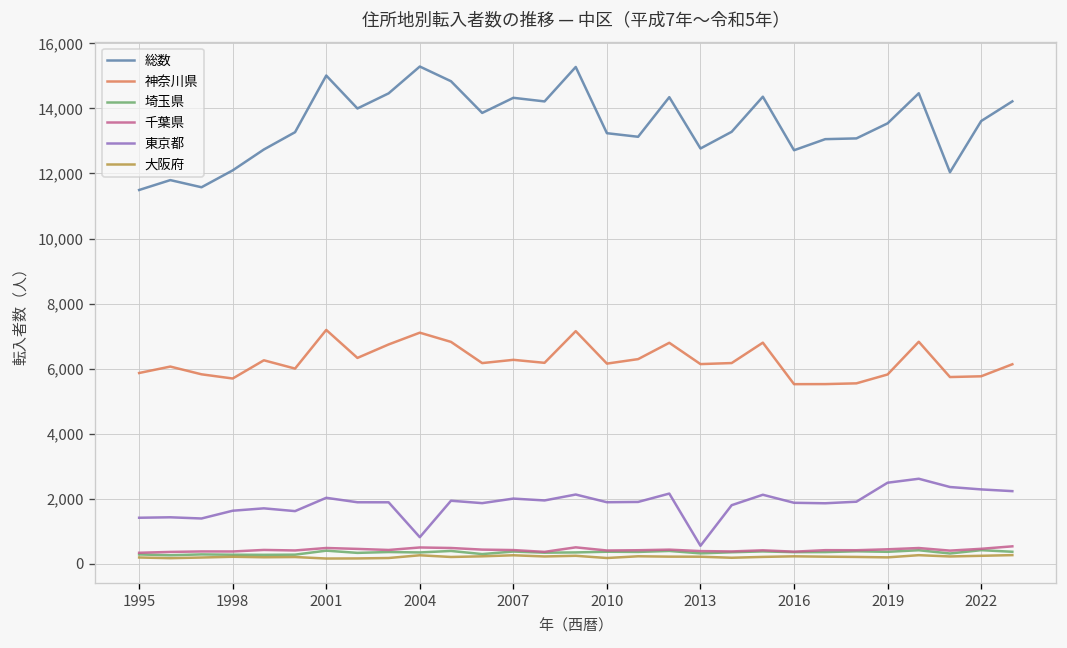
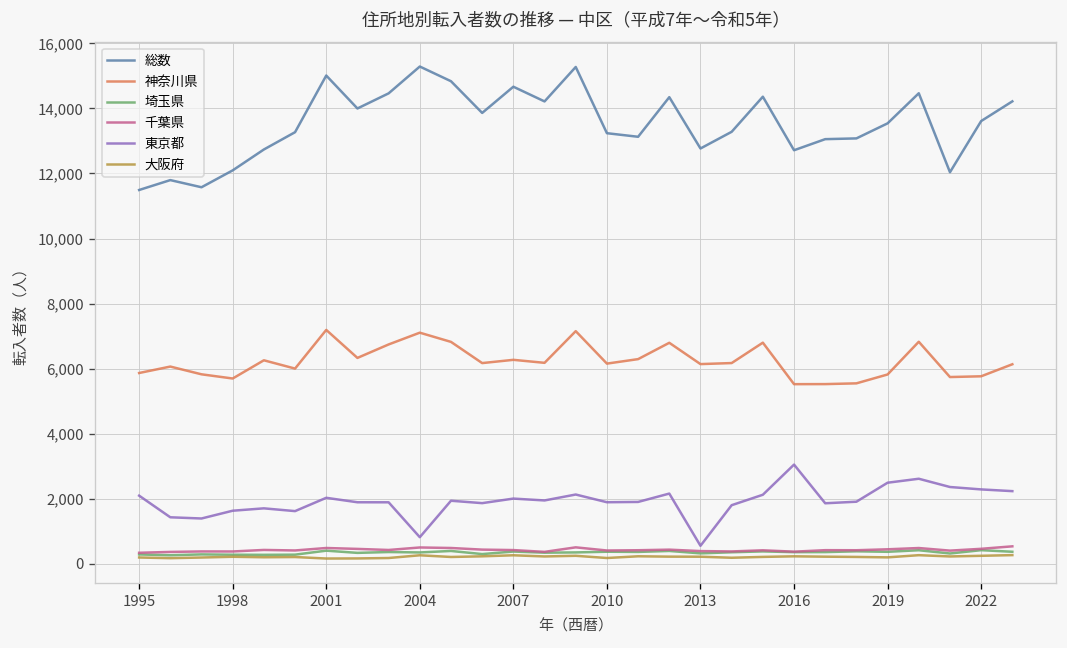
  {
    "総数": {
      "1995": "11,500",
      "1998": "12,100",
      "2001": "15,000",
      "2004": "15,300",
-     "2007": "14,300",
+     "2007": "14,700",
      "2010": "13,200",
      "2013": "12,800",
      "2016": "12,700",
      "2019": "13,500",
      "2022": "13,600"
    },
    "千葉県": {
      "1998": "400",
      "2004": "500"
    },
    "東京都": {
-     "1995": "1,400",
+     "1995": "2,100",
      "1998": "1,600",
      "2001": "2,000",
      "2004": "800",
      "2007": "2,000",
      "2010": "1,900",
      "2013": "600",
-     "2016": "1,900",
+     "2016": "3,000",
      "2019": "2,500",
      "2022": "2,300"
    }
  }
